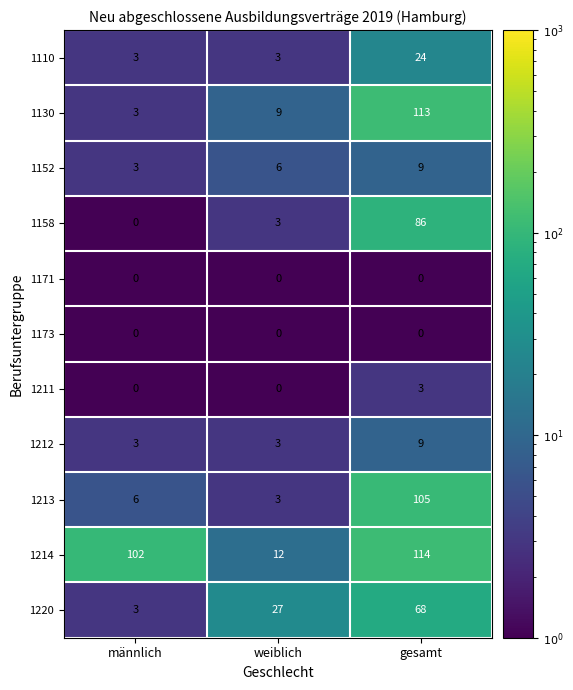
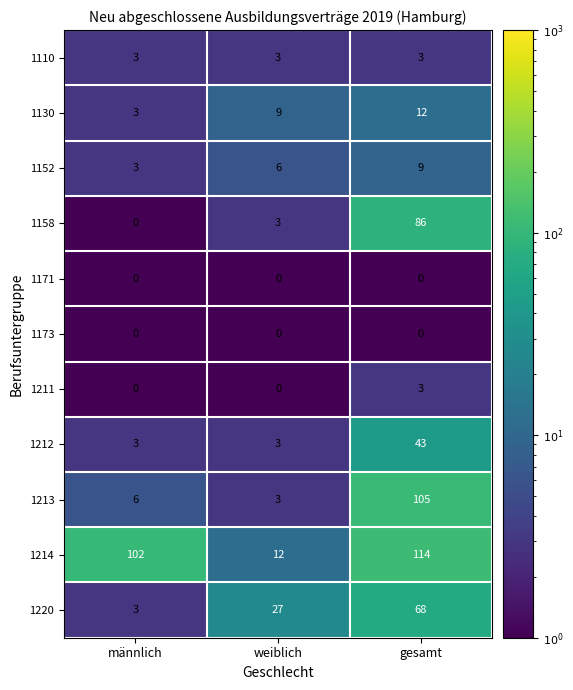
  {
    "1110": {
      "männlich": 3,
      "weiblich": 3,
-     "gesamt": 24
+     "gesamt": 3
    },
    "1130": {
      "männlich": 3,
      "weiblich": 9,
-     "gesamt": 113
+     "gesamt": 12
    },
    "1152": {
      "männlich": 3,
      "weiblich": 6,
      "gesamt": 9
    },
    "1158": {
      "männlich": 0,
      "weiblich": 3,
      "gesamt": 86
    },
    "1171": {
      "männlich": 0,
      "weiblich": 0,
      "gesamt": 0
    },
    "1173": {
      "männlich": 0,
      "weiblich": 0,
      "gesamt": 0
    },
    "1211": {
      "männlich": 0,
      "weiblich": 0,
      "gesamt": 3
    },
    "1212": {
      "männlich": 3,
      "weiblich": 3,
-     "gesamt": 9
+     "gesamt": 43
    },
    "1213": {
      "männlich": 6,
      "weiblich": 3,
      "gesamt": 105
    },
    "1214": {
      "männlich": 102,
      "weiblich": 12,
      "gesamt": 114
    },
    "1220": {
      "männlich": 3,
      "weiblich": 27,
      "gesamt": 68
    }
  }
